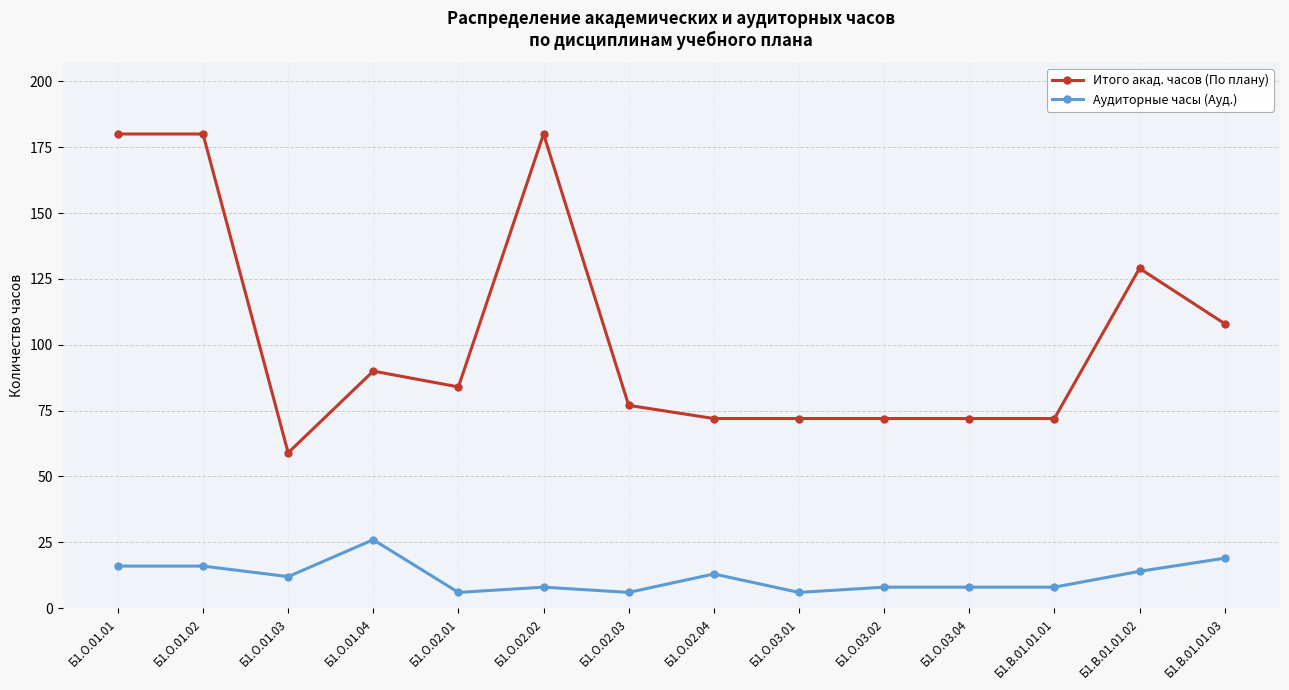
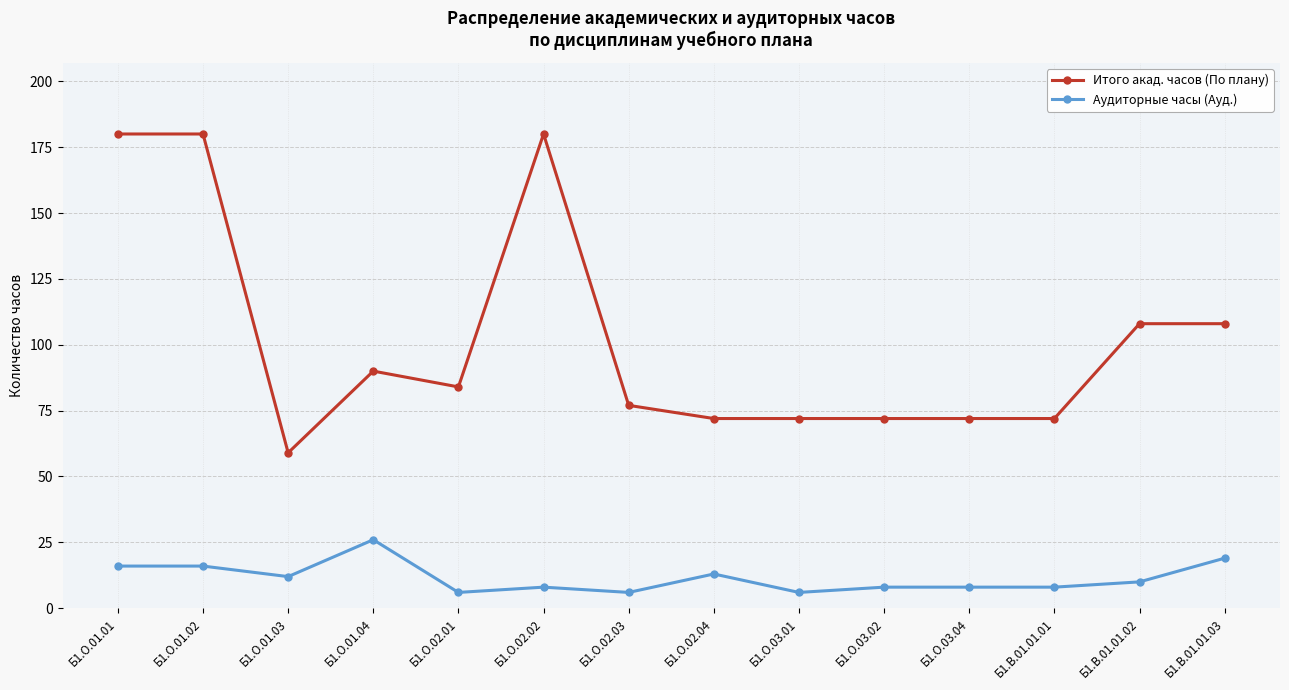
  {
    "Итого акад. часов (По плану)": {
      "Б1.О.01.01": 180,
      "Б1.О.01.02": 180,
      "Б1.О.01.03": 59,
      "Б1.О.01.04": 90,
      "Б1.О.02.01": 84,
      "Б1.О.02.02": 180,
      "Б1.О.02.03": 77,
      "Б1.О.02.04": 72,
      "Б1.О.03.01": 72,
      "Б1.О.03.02": 72,
      "Б1.О.03.04": 72,
      "Б1.В.01.01.01": 72,
-     "Б1.В.01.01.02": 129,
+     "Б1.В.01.01.02": 108,
      "Б1.В.01.01.03": 108
    },
    "Аудиторные часы (Ауд.)": {
      "Б1.О.01.01": 16,
      "Б1.О.01.02": 16,
      "Б1.О.01.03": 12,
      "Б1.О.01.04": 26,
      "Б1.О.02.01": 6,
      "Б1.О.02.02": 8,
      "Б1.О.02.03": 6,
      "Б1.О.02.04": 13,
      "Б1.О.03.01": 6,
      "Б1.О.03.02": 8,
      "Б1.О.03.04": 8,
      "Б1.В.01.01.01": 8,
-     "Б1.В.01.01.02": 14,
+     "Б1.В.01.01.02": 10,
      "Б1.В.01.01.03": 19
    }
  }
